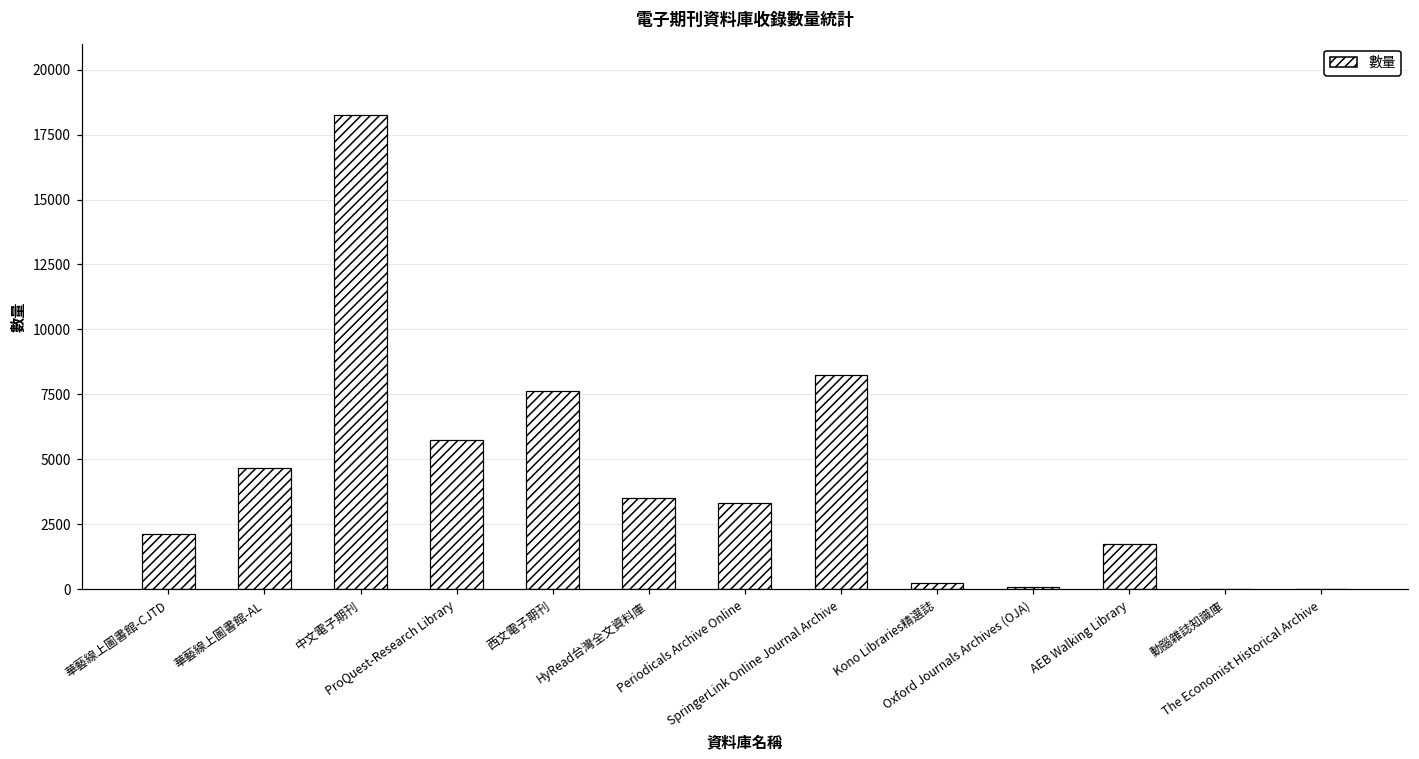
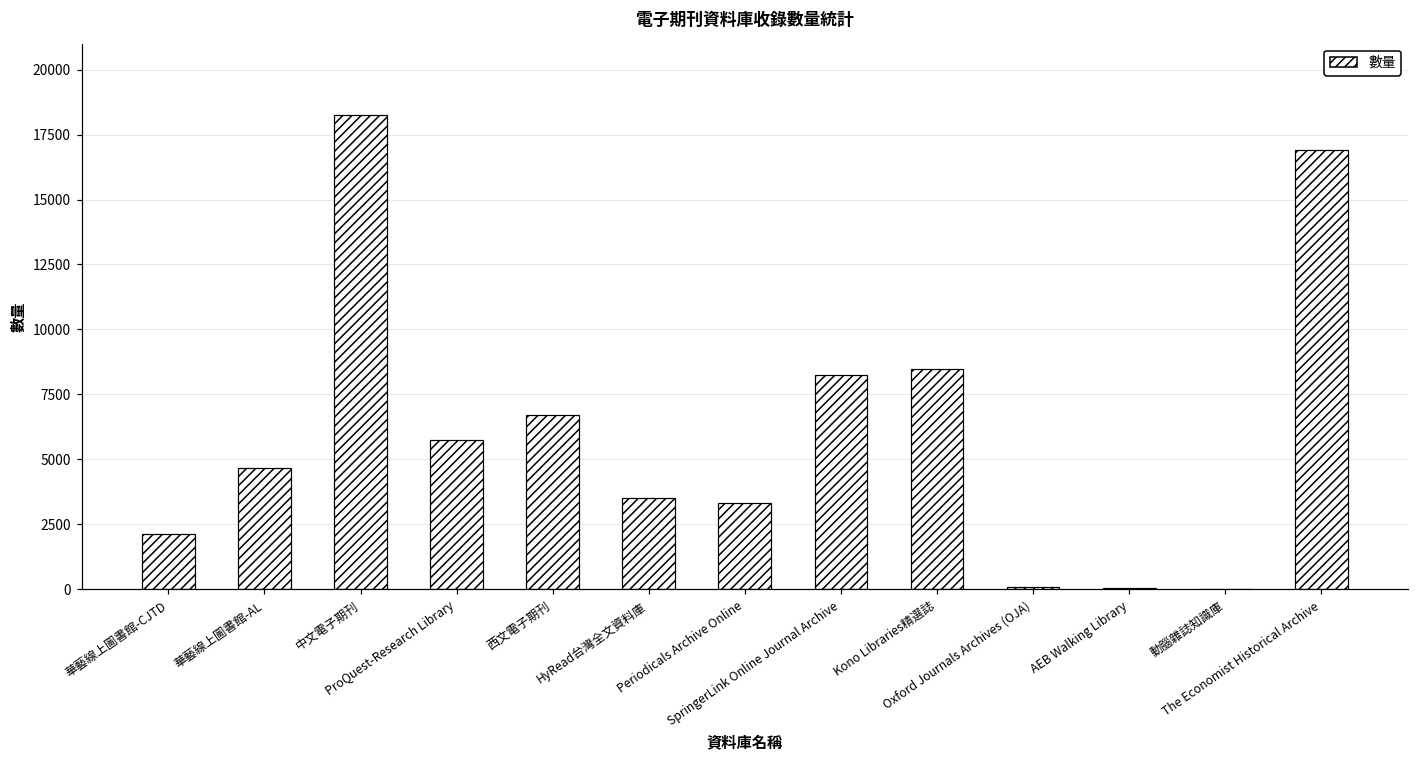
  {
    "華藝線上圖書館-CJTD": 2100,
    "華藝線上圖書館-AL": 4700,
    "中文電子期刊": 18300,
    "ProQuest-Research Library": 5700,
-   "西文電子期刊": 7600,
+   "西文電子期刊": 6700,
    "HyRead台灣全文資料庫": 3500,
    "Periodicals Archive Online": 3300,
    "SpringerLink Online Journal Archive": 8200,
-   "Kono Libraries精選誌": 200,
-   "AEB Walking Library": 1700,
-   "The Economist Historical Archive": 0
+   "Kono Libraries精選誌": 8500,
+   "AEB Walking Library": 0,
+   "The Economist Historical Archive": 16900
  }
